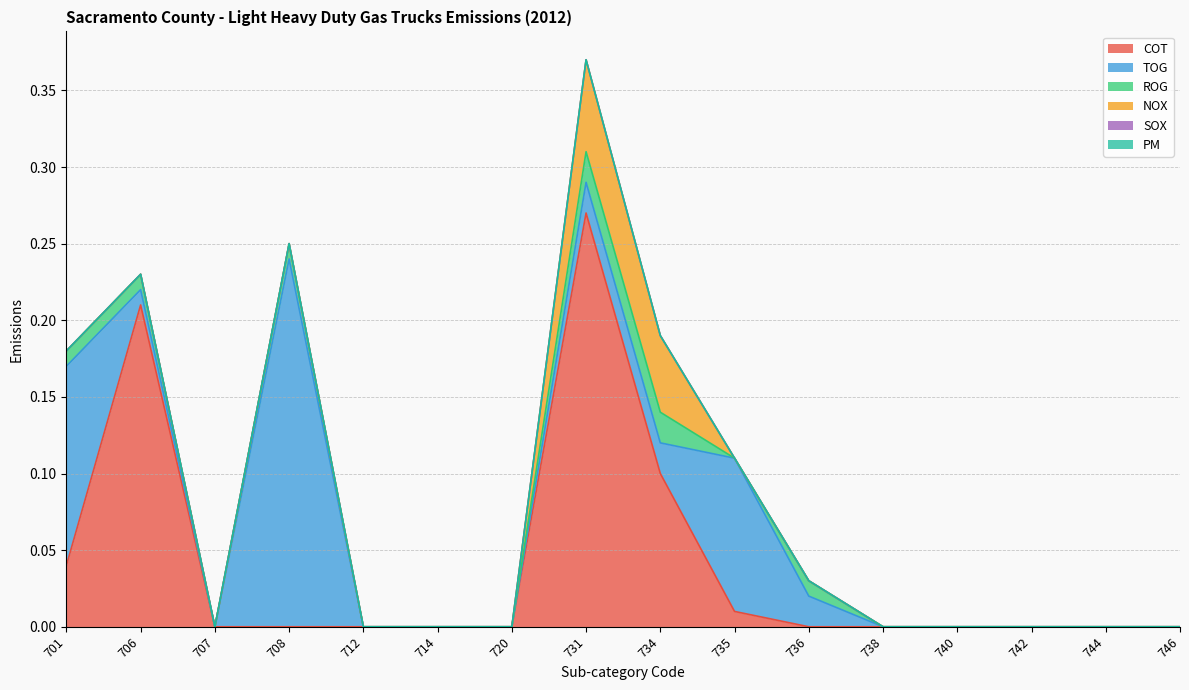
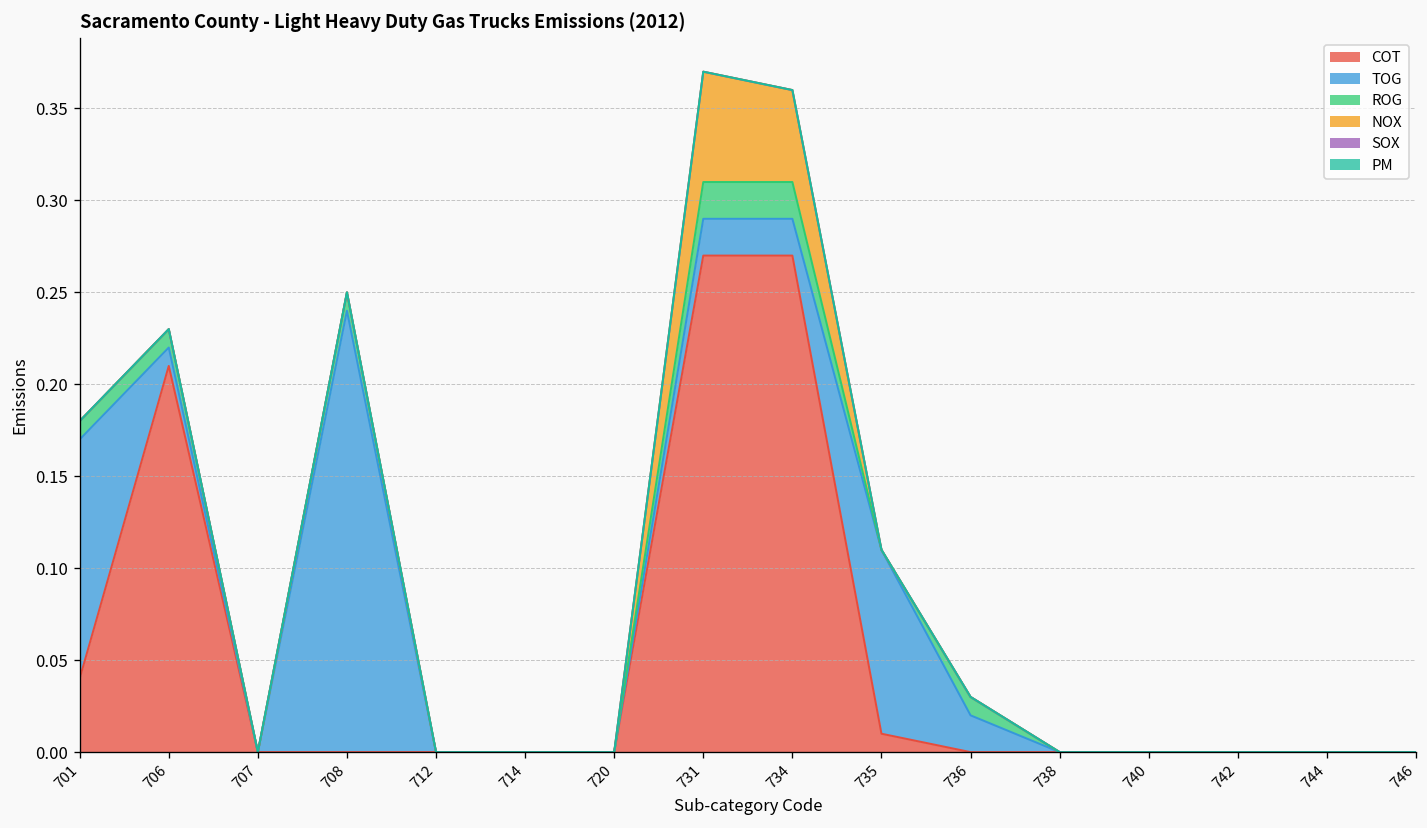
  {
    "COT": {
      "701": 0.04,
      "706": 0.21,
      "708": 0.00,
      "731": 0.27,
-     "734": 0.10,
+     "734": 0.27,
      "735": 0.01,
      "736": 0.00
    },
    "TOG": {
      "701": 0.13,
      "706": 0.01,
      "708": 0.24,
      "731": 0.02,
      "734": 0.02,
      "736": 0.02
    }
  }
